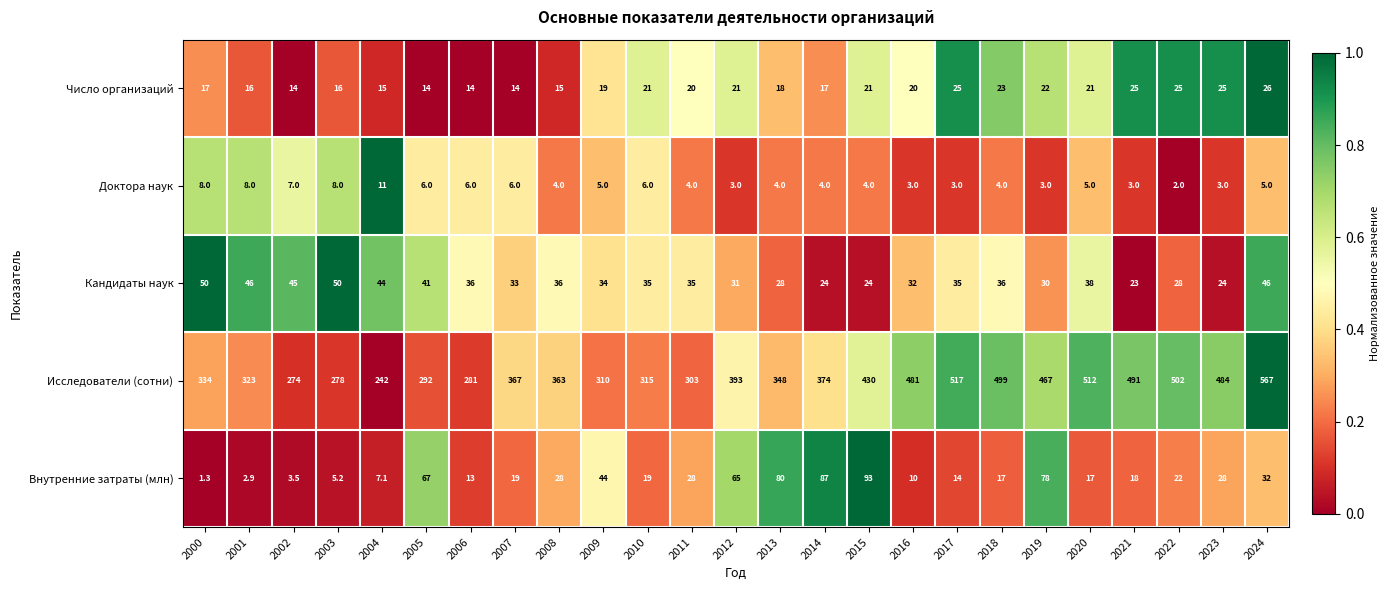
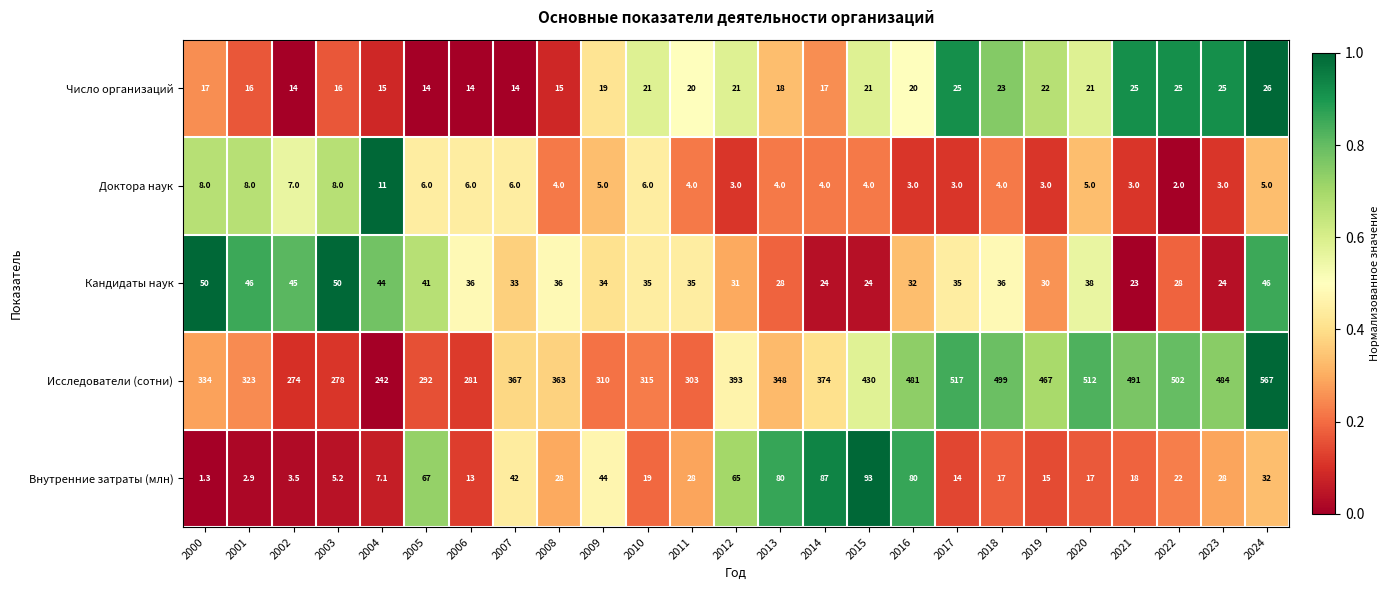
  {
    "Число организаций": {
      "2000": 17,
      "2001": 16,
      "2002": 14,
      "2003": 16,
      "2004": 15,
      "2005": 14,
      "2006": 14,
      "2007": 14,
      "2008": 15,
      "2009": 19,
      "2010": 21,
      "2011": 20,
      "2012": 21,
      "2013": 18,
      "2014": 17,
      "2015": 21,
      "2016": 20,
      "2017": 25,
      "2018": 23,
      "2019": 22,
      "2020": 21,
      "2021": 25,
      "2022": 25,
      "2023": 25,
      "2024": 26
    },
    "Доктора наук": {
      "2000": 8.0,
      "2001": 8.0,
      "2002": 7.0,
      "2003": 8.0,
      "2004": 11,
      "2005": 6.0,
      "2006": 6.0,
      "2007": 6.0,
      "2008": 4.0,
      "2009": 5.0,
      "2010": 6.0,
      "2011": 4.0,
      "2012": 3.0,
      "2013": 4.0,
      "2014": 4.0,
      "2015": 4.0,
      "2016": 3.0,
      "2017": 3.0,
      "2018": 4.0,
      "2019": 3.0,
      "2020": 5.0,
      "2021": 3.0,
      "2022": 2.0,
      "2023": 3.0,
      "2024": 5.0
    },
    "Кандидаты наук": {
      "2000": 50,
      "2001": 46,
      "2002": 45,
      "2003": 50,
      "2004": 44,
      "2005": 41,
      "2006": 36,
      "2007": 33,
      "2008": 36,
      "2009": 34,
      "2010": 35,
      "2011": 35,
      "2012": 31,
      "2013": 28,
      "2014": 24,
      "2015": 24,
      "2016": 32,
      "2017": 35,
      "2018": 36,
      "2019": 30,
      "2020": 38,
      "2021": 23,
      "2022": 28,
      "2023": 24,
      "2024": 46
    },
    "Исследователи (сотни)": {
      "2000": 334,
      "2001": 323,
      "2002": 274,
      "2003": 278,
      "2004": 242,
      "2005": 292,
      "2006": 281,
      "2007": 367,
      "2008": 363,
      "2009": 310,
      "2010": 315,
      "2011": 303,
      "2012": 393,
      "2013": 348,
      "2014": 374,
      "2015": 430,
      "2016": 481,
      "2017": 517,
      "2018": 499,
      "2019": 467,
      "2020": 512,
      "2021": 491,
      "2022": 502,
      "2023": 484,
      "2024": 567
    },
    "Внутренние затраты (млн)": {
      "2000": 1.3,
      "2001": 2.9,
      "2002": 3.5,
      "2003": 5.2,
      "2004": 7.1,
      "2005": 67,
      "2006": 13,
-     "2007": 19,
+     "2007": 42,
      "2008": 28,
      "2009": 44,
      "2010": 19,
      "2011": 28,
      "2012": 65,
      "2013": 80,
      "2014": 87,
      "2015": 93,
-     "2016": 10,
+     "2016": 80,
      "2017": 14,
      "2018": 17,
-     "2019": 78,
+     "2019": 15,
      "2020": 17,
      "2021": 18,
      "2022": 22,
      "2023": 28,
      "2024": 32
    }
  }
